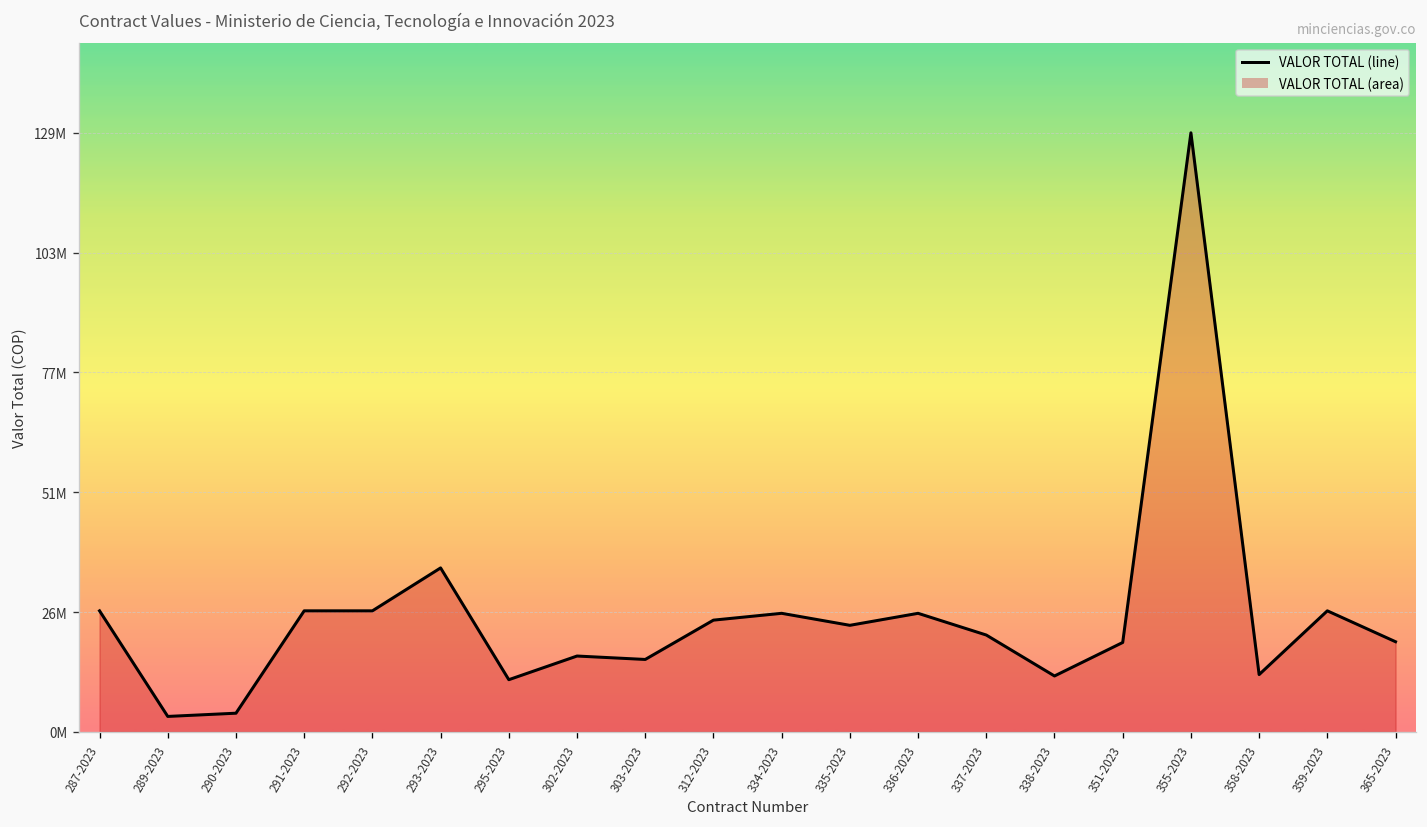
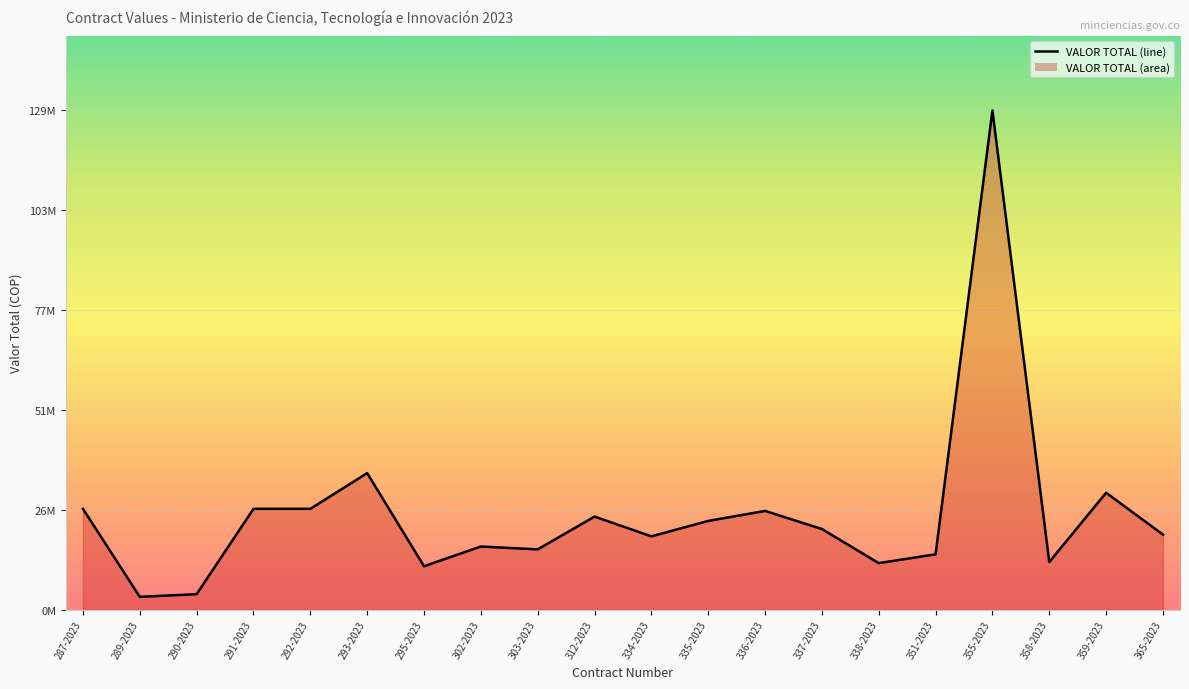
  {
    "287-2023": 26000000,
    "289-2023": 3000000,
    "290-2023": 4000000,
    "291-2023": 26000000,
    "292-2023": 26000000,
    "293-2023": 35000000,
    "295-2023": 11000000,
    "302-2023": 16000000,
    "303-2023": 16000000,
    "312-2023": 24000000,
-   "334-2023": 25000000,
+   "334-2023": 19000000,
    "335-2023": 23000000,
    "336-2023": 25000000,
    "337-2023": 21000000,
    "338-2023": 12000000,
-   "351-2023": 19000000,
+   "351-2023": 14000000,
    "355-2023": 129000000,
    "358-2023": 12000000,
-   "359-2023": 26000000,
+   "359-2023": 30000000,
    "365-2023": 19000000
  }
